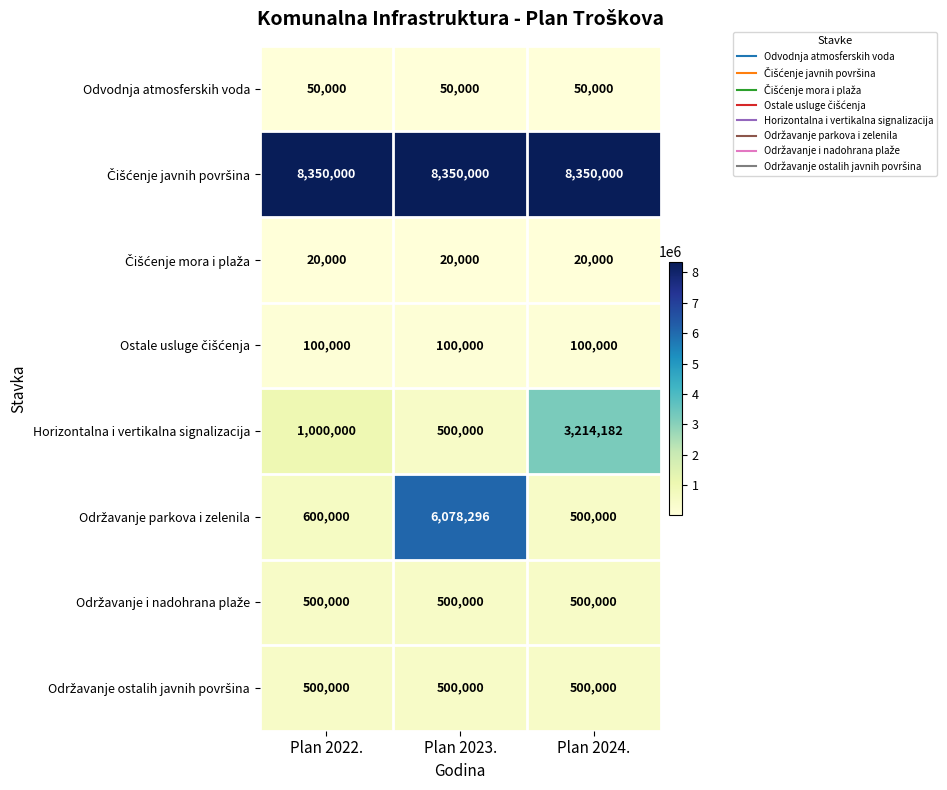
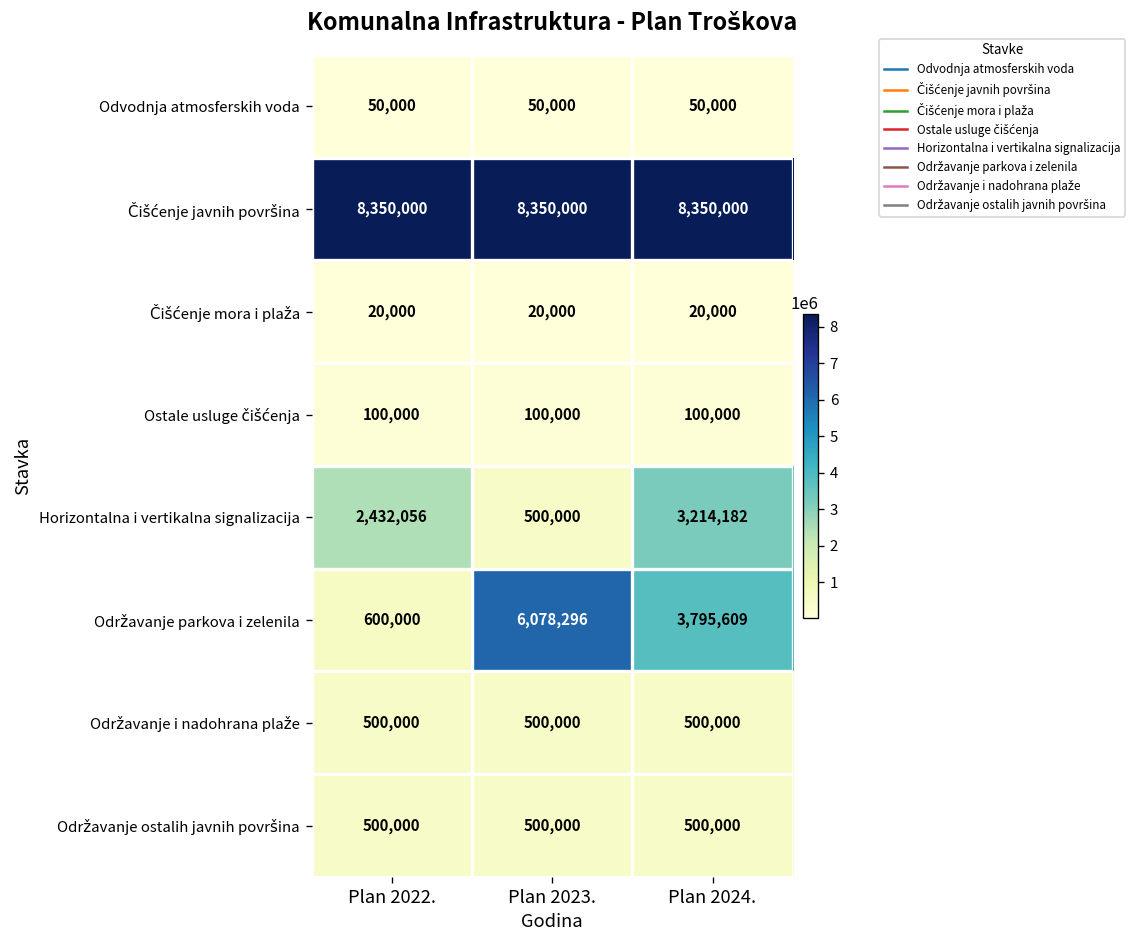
  {
    "Odvodnja atmosferskih voda": {
      "Plan 2022.": "50,000",
      "Plan 2023.": "50,000",
      "Plan 2024.": "50,000"
    },
    "Čišćenje javnih površina": {
      "Plan 2022.": "8,350,000",
      "Plan 2023.": "8,350,000",
      "Plan 2024.": "8,350,000"
    },
    "Čišćenje mora i plaža": {
      "Plan 2022.": "20,000",
      "Plan 2023.": "20,000",
      "Plan 2024.": "20,000"
    },
    "Ostale usluge čišćenja": {
      "Plan 2022.": "100,000",
      "Plan 2023.": "100,000",
      "Plan 2024.": "100,000"
    },
    "Horizontalna i vertikalna signalizacija": {
-     "Plan 2022.": "1,000,000",
+     "Plan 2022.": "2,432,056",
      "Plan 2023.": "500,000",
      "Plan 2024.": "3,214,182"
    },
    "Održavanje parkova i zelenila": {
      "Plan 2022.": "600,000",
      "Plan 2023.": "6,078,296",
-     "Plan 2024.": "500,000"
+     "Plan 2024.": "3,795,609"
    },
    "Održavanje i nadohrana plaže": {
      "Plan 2022.": "500,000",
      "Plan 2023.": "500,000",
      "Plan 2024.": "500,000"
    },
    "Održavanje ostalih javnih površina": {
      "Plan 2022.": "500,000",
      "Plan 2023.": "500,000",
      "Plan 2024.": "500,000"
    }
  }
